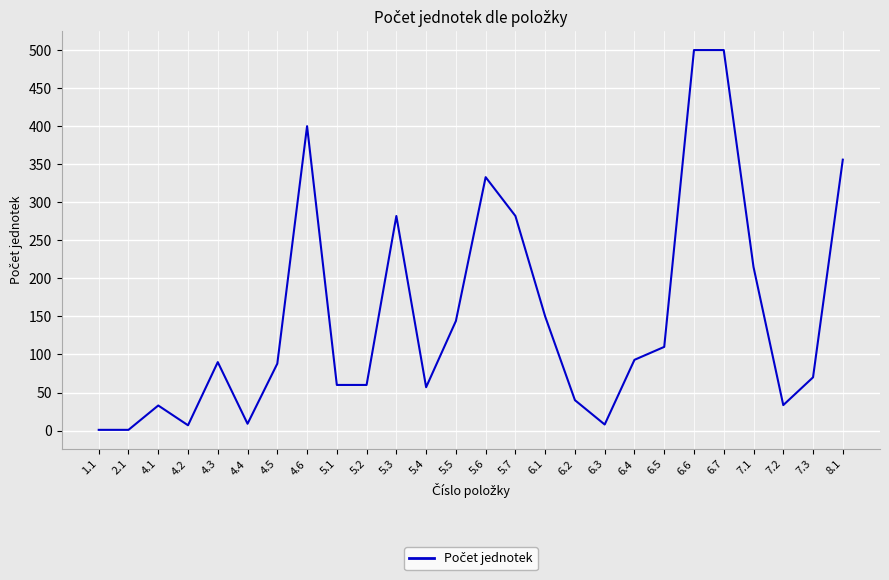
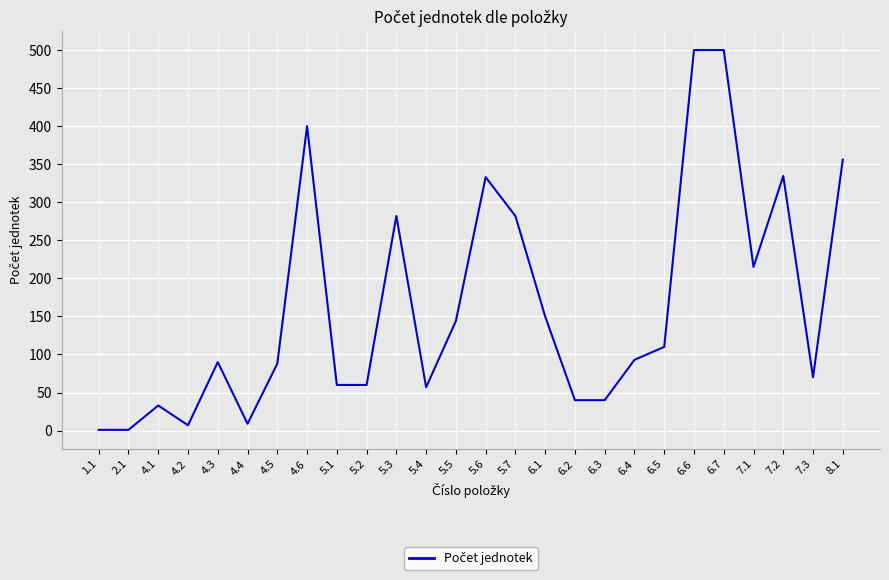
  {
    "1.1": 0,
    "2.1": 0,
    "4.1": 30,
    "4.2": 10,
    "4.3": 90,
    "4.4": 10,
    "4.5": 90,
    "4.6": 400,
    "5.1": 60,
    "5.2": 60,
    "5.3": 280,
    "5.4": 60,
    "5.5": 140,
    "5.6": 330,
    "5.7": 280,
    "6.1": 150,
    "6.2": 40,
-   "6.3": 10,
+   "6.3": 40,
    "6.4": 90,
    "6.5": 110,
    "6.6": 500,
    "6.7": 500,
    "7.1": 220,
-   "7.2": 30,
+   "7.2": 330,
    "7.3": 70,
    "8.1": 360
  }
